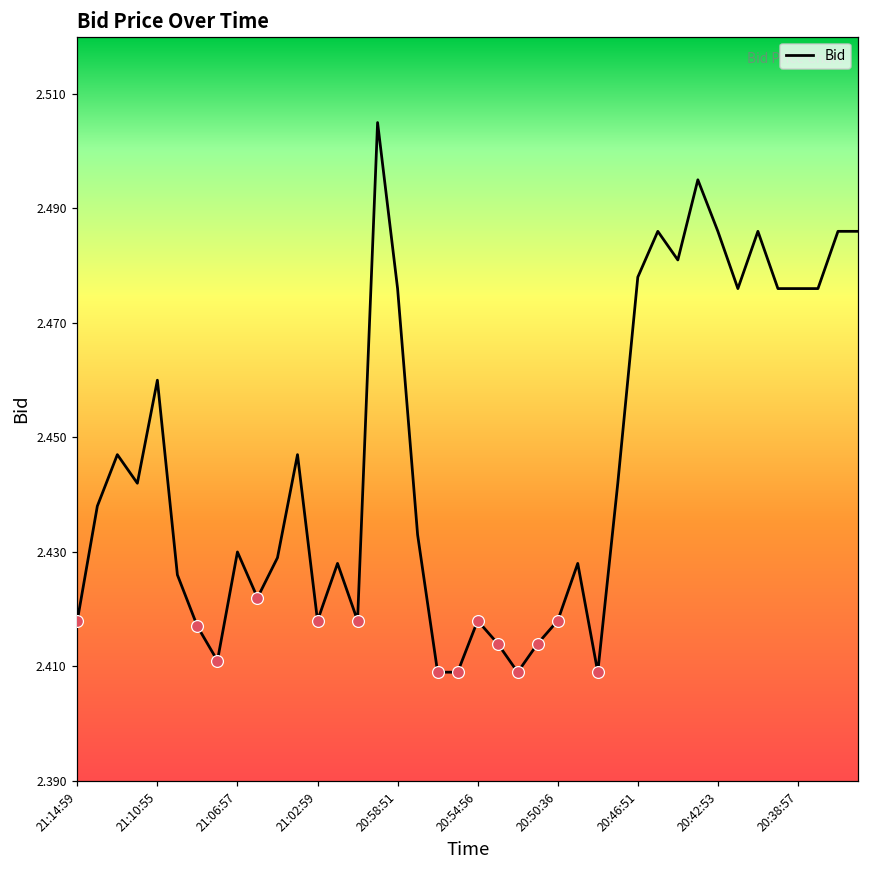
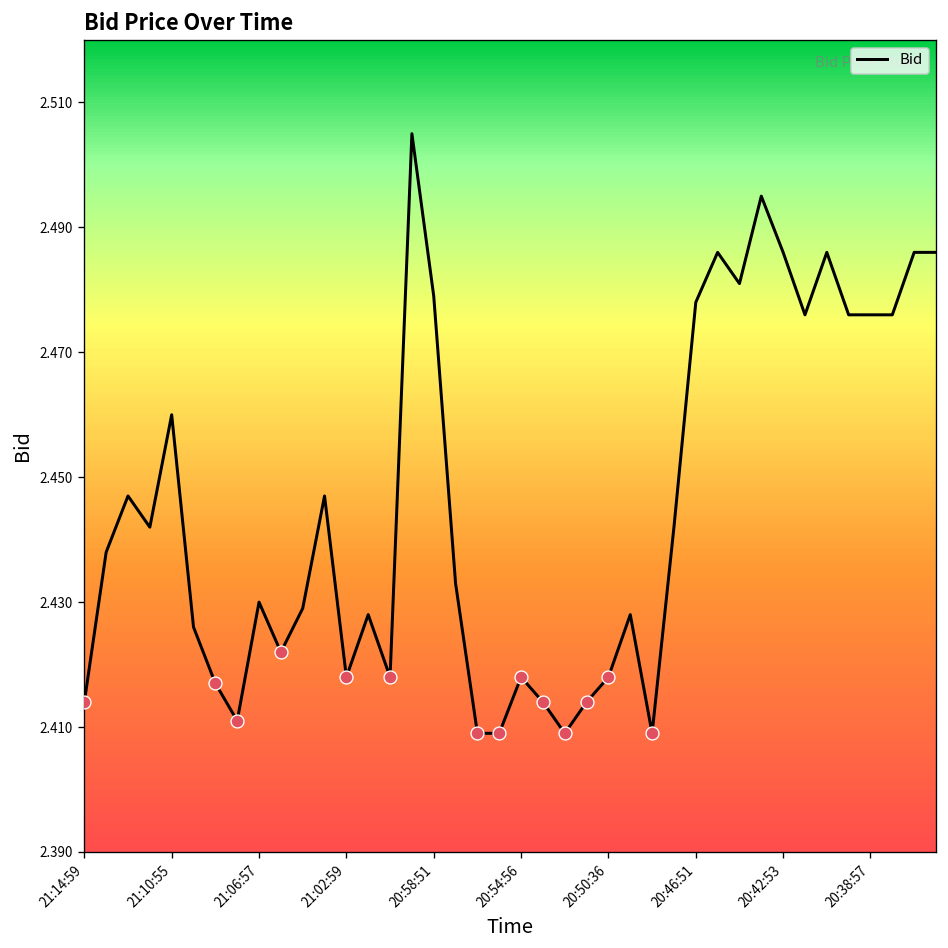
  {
    "Bid": {
-     "21:14:59": 2.418,
+     "21:14:59": 2.414,
      "21:10:55": 2.460,
      "21:06:57": 2.430,
-     "20:58:51": 2.476,
+     "20:58:51": 2.479,
      "20:46:51": 2.478,
      "20:42:53": 2.486,
      "20:38:57": 2.476
    }
  }
